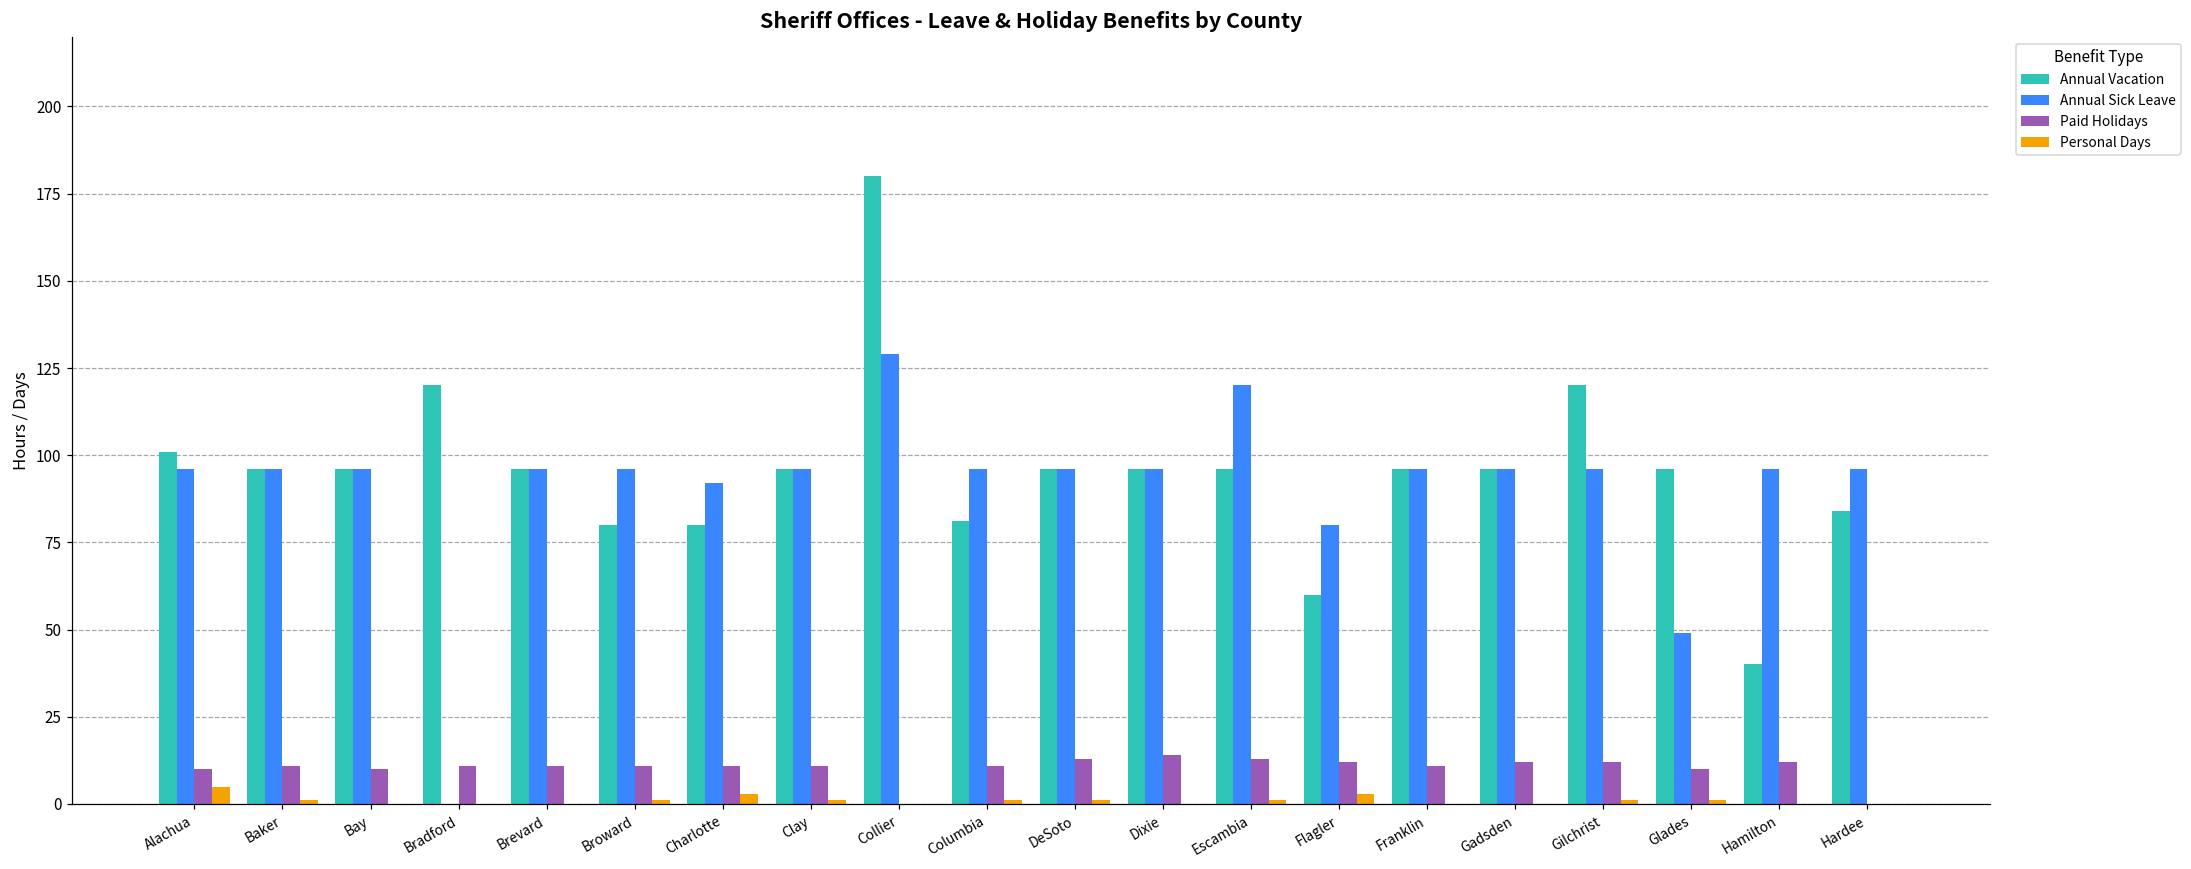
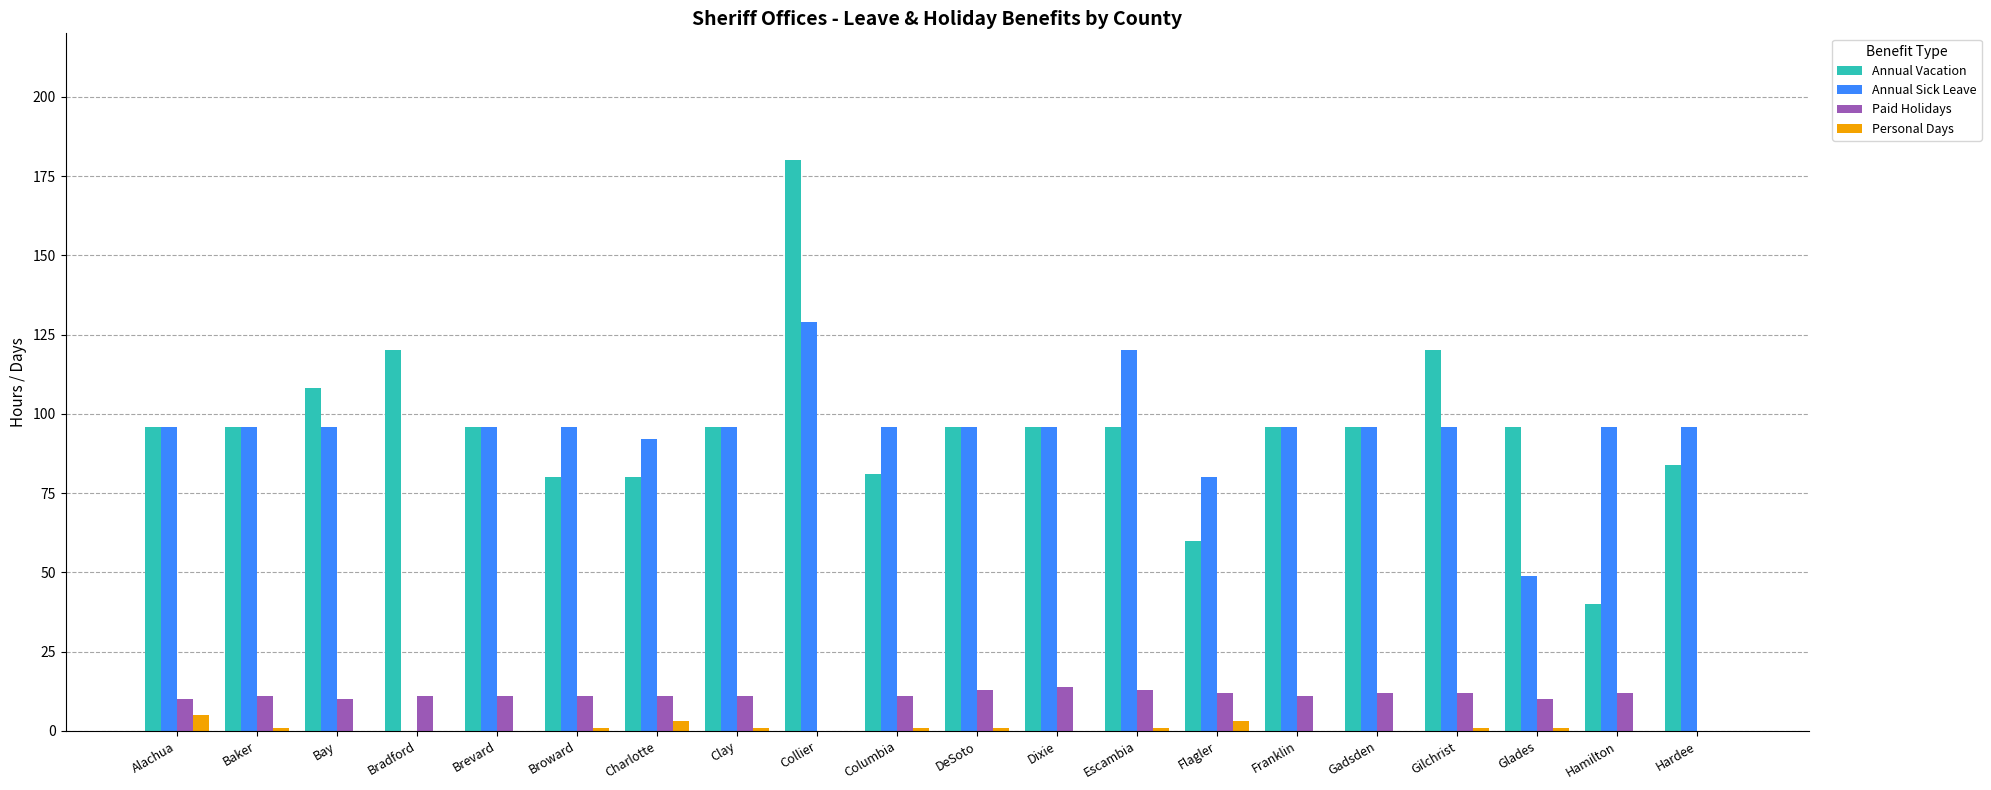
  {
    "Annual Vacation": {
-     "Alachua": 101,
+     "Alachua": 96,
      "Baker": 96,
-     "Bay": 96,
+     "Bay": 108,
      "Bradford": 120,
      "Brevard": 96,
      "Broward": 80,
      "Charlotte": 80,
      "Clay": 96,
      "Collier": 180,
      "Columbia": 81,
      "DeSoto": 96,
      "Dixie": 96,
      "Escambia": 96,
      "Flagler": 60,
      "Franklin": 96,
      "Gadsden": 96,
      "Gilchrist": 120,
      "Glades": 96,
      "Hamilton": 40,
      "Hardee": 84
    },
    "Annual Sick Leave": {
      "Alachua": 96,
      "Baker": 96,
      "Bay": 96,
      "Bradford": 0,
      "Brevard": 96,
      "Broward": 96,
      "Charlotte": 92,
      "Clay": 96,
      "Collier": 129,
      "Columbia": 96,
      "DeSoto": 96,
      "Dixie": 96,
      "Escambia": 120,
      "Flagler": 80,
      "Franklin": 96,
      "Gadsden": 96,
      "Gilchrist": 96,
      "Glades": 49,
      "Hamilton": 96,
      "Hardee": 96
    },
    "Paid Holidays": {
      "Alachua": 10,
      "Baker": 11,
      "Bay": 10,
      "Bradford": 11,
      "Brevard": 11,
      "Broward": 11,
      "Charlotte": 11,
      "Clay": 11,
      "Collier": 0,
      "Columbia": 11,
      "DeSoto": 13,
      "Dixie": 14,
      "Escambia": 13,
      "Flagler": 12,
      "Franklin": 11,
      "Gadsden": 12,
      "Gilchrist": 12,
      "Glades": 10,
      "Hamilton": 12,
      "Hardee": 0
    },
    "Personal Days": {
      "Alachua": 5,
      "Baker": 1,
      "Bay": 0,
      "Bradford": 0,
      "Brevard": 0,
      "Broward": 1,
      "Charlotte": 3,
      "Clay": 1,
      "Collier": 0,
      "Columbia": 1,
      "DeSoto": 1,
      "Dixie": 0,
      "Escambia": 1,
      "Flagler": 3,
      "Franklin": 0,
      "Gadsden": 0,
      "Gilchrist": 1,
      "Glades": 1,
      "Hamilton": 0,
      "Hardee": 0
    }
  }
